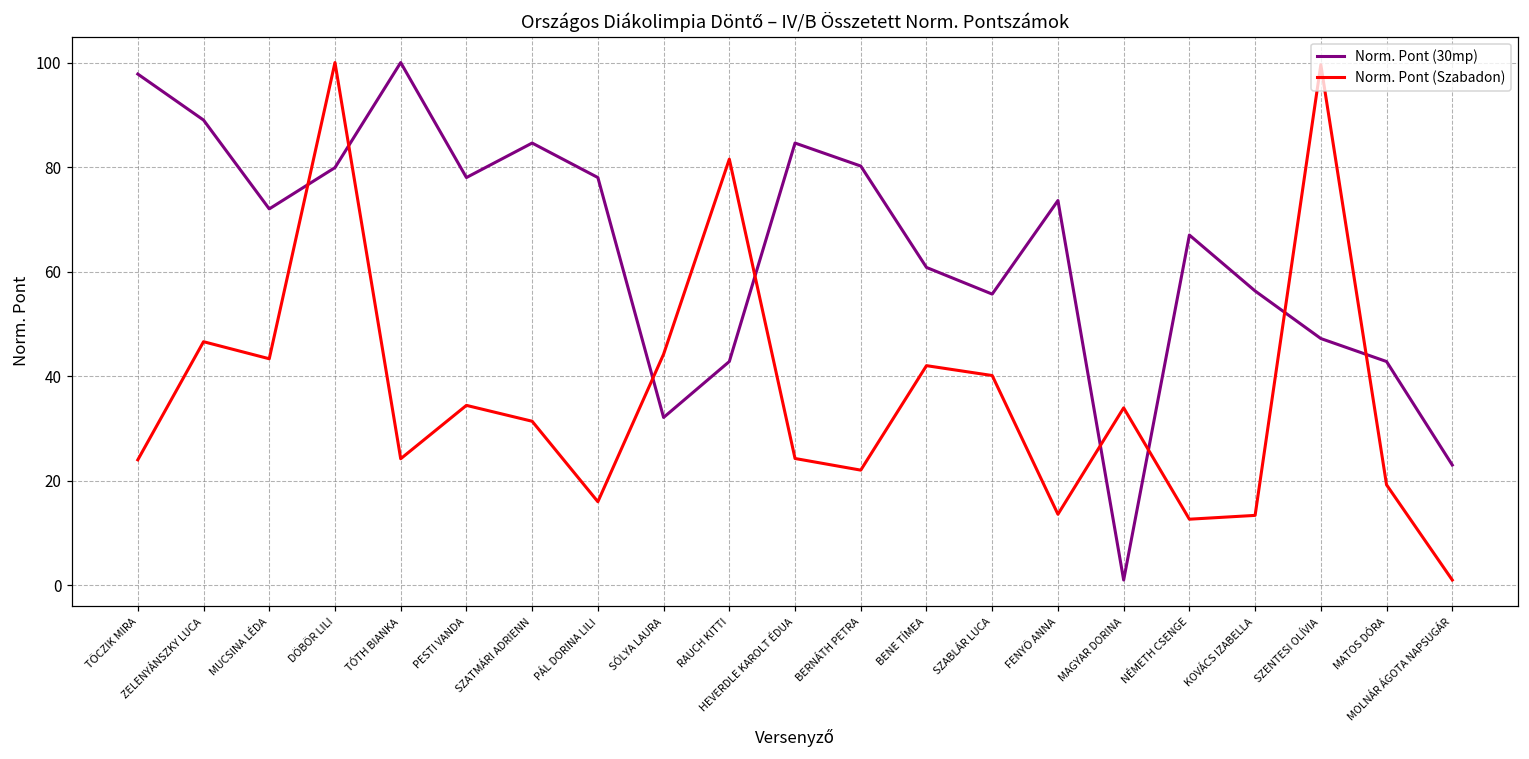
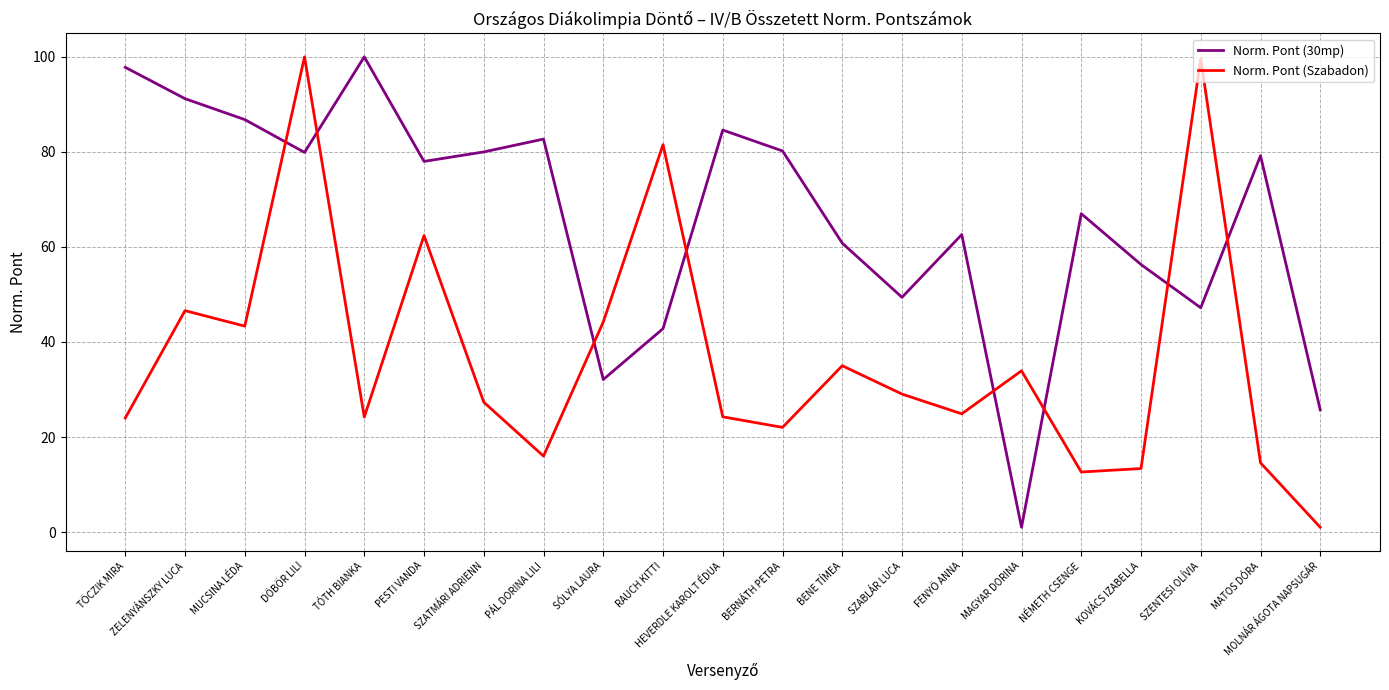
  {
    "Norm. Pont (30mp)": {
      "TŐCZIK MIRA": 98,
-     "ZELENYÁNSZKY LUCA": 89,
-     "MUCSINA LÉDA": 72,
+     "ZELENYÁNSZKY LUCA": 91,
+     "MUCSINA LÉDA": 87,
      "DÖBÖR LILI": 80,
      "TÓTH BIANKA": 100,
      "PESTI VANDA": 78,
-     "SZATMÁRI ADRIENN": 85,
-     "PÁL DORINA LILI": 78,
+     "SZATMÁRI ADRIENN": 80,
+     "PÁL DORINA LILI": 83,
      "SÓLYA LAURA": 32,
      "RAUCH KITTI": 43,
      "HEVERDLE KAROLT ÉDUA": 85,
      "BERNÁTH PETRA": 80,
      "BENE TÍMEA": 61,
-     "SZABLÁR LUCA": 56,
-     "FENYŐ ANNA": 74,
+     "SZABLÁR LUCA": 49,
+     "FENYŐ ANNA": 63,
      "MAGYAR DORINA": 1,
      "NÉMETH CSENGE": 67,
      "KOVÁCS IZABELLA": 56,
      "SZENTESI OLÍVIA": 47,
-     "MATOS DÓRA": 43,
-     "MOLNÁR ÁGOTA NAPSUGÁR": 23
+     "MATOS DÓRA": 79,
+     "MOLNÁR ÁGOTA NAPSUGÁR": 26
    },
    "Norm. Pont (Szabadon)": {
      "TŐCZIK MIRA": 24,
      "ZELENYÁNSZKY LUCA": 47,
      "MUCSINA LÉDA": 43,
      "DÖBÖR LILI": 100,
      "TÓTH BIANKA": 24,
-     "PESTI VANDA": 34,
-     "SZATMÁRI ADRIENN": 31,
+     "PESTI VANDA": 62,
+     "SZATMÁRI ADRIENN": 27,
      "PÁL DORINA LILI": 16,
      "SÓLYA LAURA": 44,
      "RAUCH KITTI": 82,
      "HEVERDLE KAROLT ÉDUA": 24,
      "BERNÁTH PETRA": 22,
-     "BENE TÍMEA": 42,
-     "SZABLÁR LUCA": 40,
-     "FENYŐ ANNA": 14,
+     "BENE TÍMEA": 35,
+     "SZABLÁR LUCA": 29,
+     "FENYŐ ANNA": 25,
      "MAGYAR DORINA": 34,
      "NÉMETH CSENGE": 13,
      "KOVÁCS IZABELLA": 13,
-     "MATOS DÓRA": 19,
+     "MATOS DÓRA": 15,
      "MOLNÁR ÁGOTA NAPSUGÁR": 1
    }
  }
